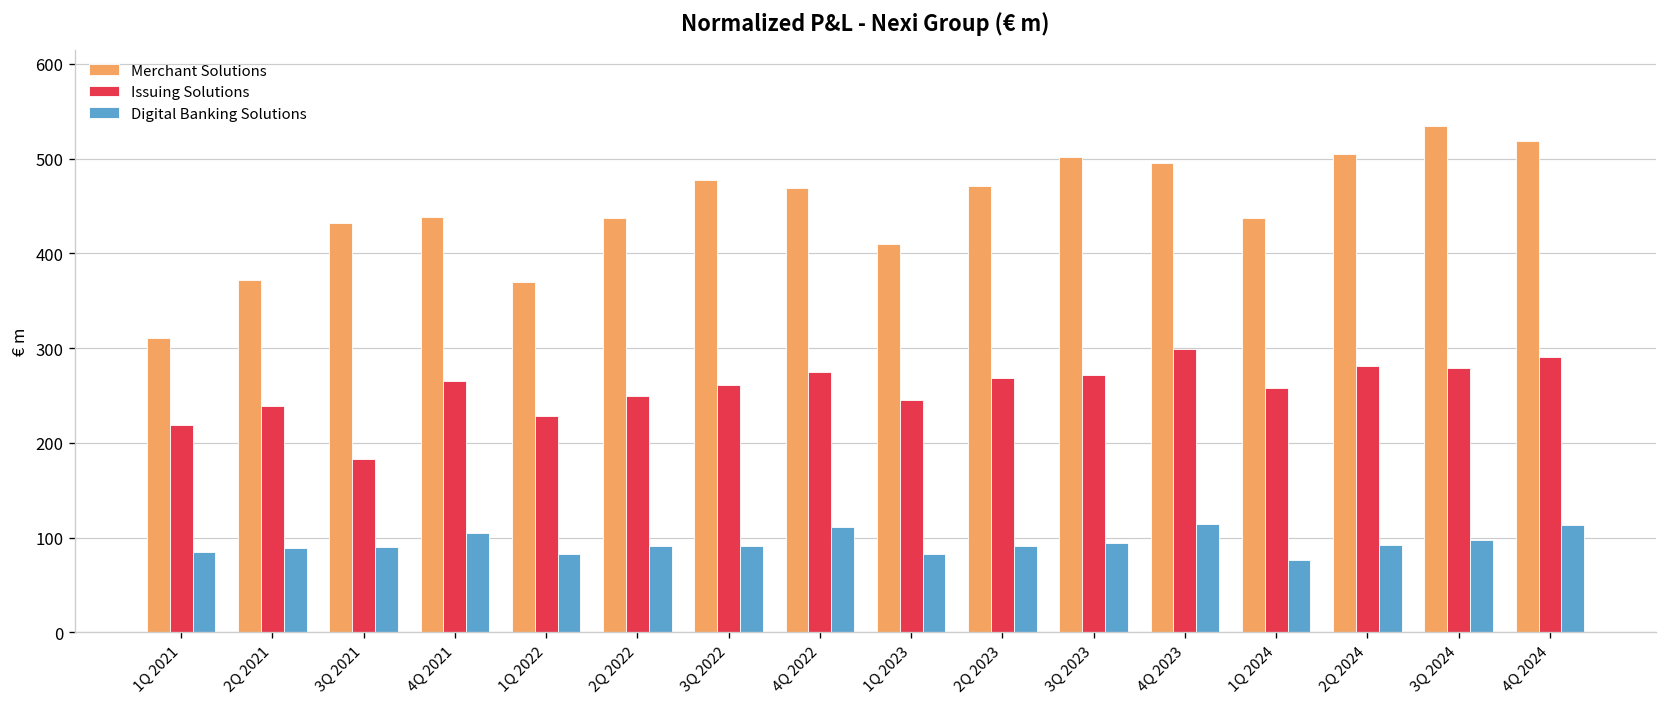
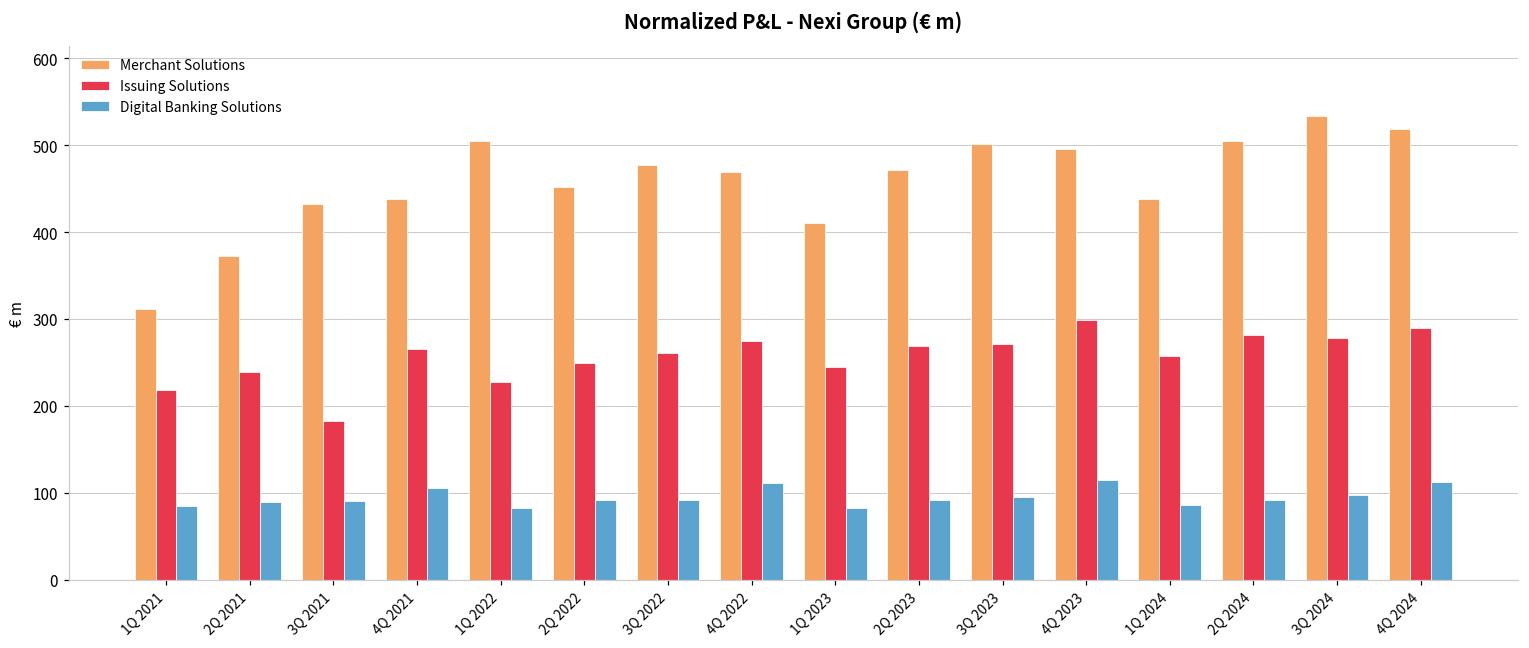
  {
    "Merchant Solutions": {
      "1Q 2021": 310,
      "2Q 2021": 370,
      "3Q 2021": 430,
      "4Q 2021": 440,
-     "1Q 2022": 370,
-     "2Q 2022": 440,
+     "1Q 2022": 500,
+     "2Q 2022": 450,
      "3Q 2022": 480,
      "4Q 2022": 470,
      "1Q 2023": 410,
      "2Q 2023": 470,
      "3Q 2023": 500,
      "4Q 2023": 500,
      "1Q 2024": 440,
      "2Q 2024": 500,
      "3Q 2024": 530,
      "4Q 2024": 520
    },
    "Issuing Solutions": {
      "1Q 2021": 220,
      "2Q 2021": 240,
      "3Q 2021": 180,
      "4Q 2021": 270,
      "1Q 2022": 230,
      "2Q 2022": 250,
      "3Q 2022": 260,
      "4Q 2022": 270,
      "1Q 2023": 240,
      "2Q 2023": 270,
      "3Q 2023": 270,
      "4Q 2023": 300,
      "1Q 2024": 260,
      "2Q 2024": 280,
      "3Q 2024": 280,
      "4Q 2024": 290
    },
    "Digital Banking Solutions": {
      "1Q 2021": 90,
      "2Q 2021": 90,
      "3Q 2021": 90,
      "4Q 2021": 110,
      "1Q 2022": 80,
      "2Q 2022": 90,
      "3Q 2022": 90,
      "4Q 2022": 110,
      "1Q 2023": 80,
      "2Q 2023": 90,
      "3Q 2023": 90,
      "4Q 2023": 110,
-     "1Q 2024": 80,
+     "1Q 2024": 90,
      "2Q 2024": 90,
      "3Q 2024": 100,
      "4Q 2024": 110
    }
  }
